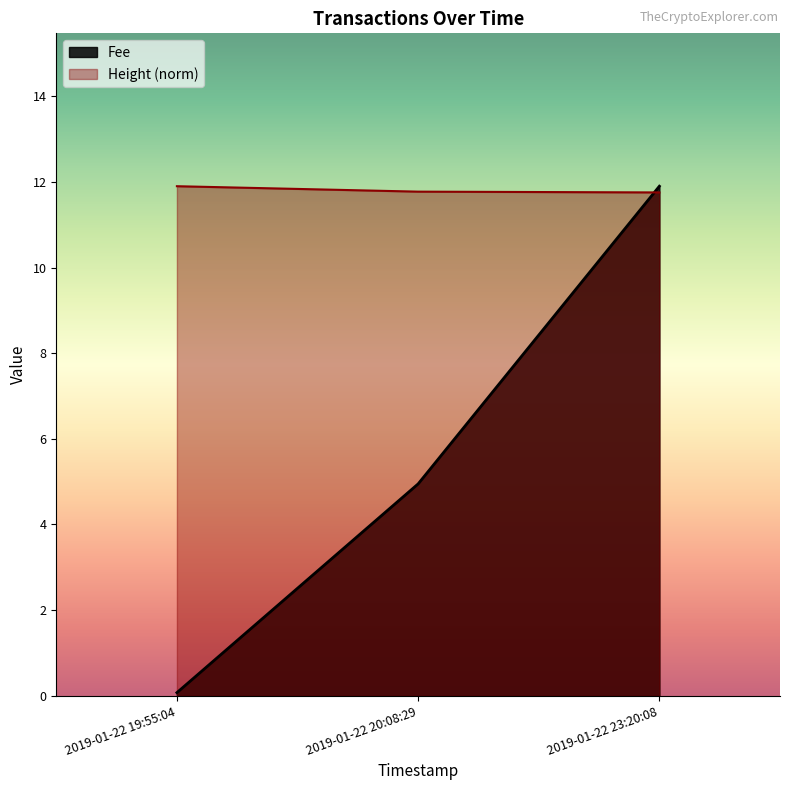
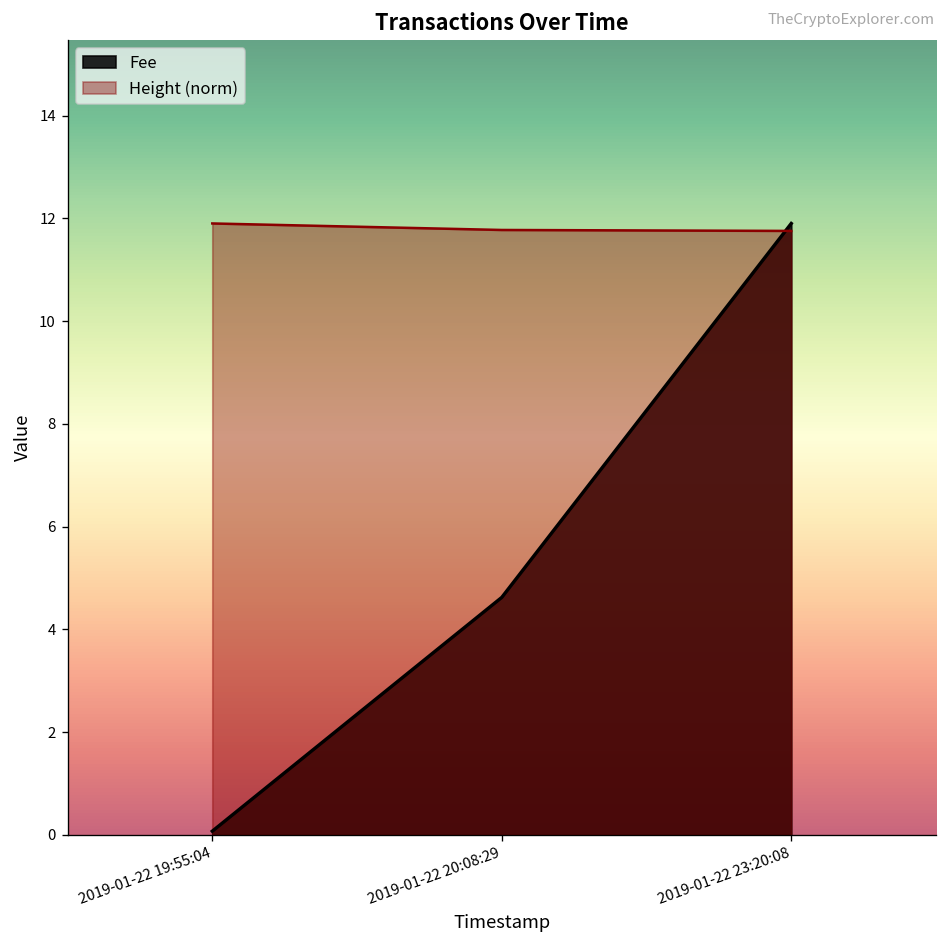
  {
    "Fee": {
      "2019-01-22 19:55:04": 0.1,
-     "2019-01-22 20:08:29": 4.9,
+     "2019-01-22 20:08:29": 4.6,
      "2019-01-22 23:20:08": 11.9
    },
    "Height (norm)": {
      "2019-01-22 19:55:04": 11.9,
      "2019-01-22 20:08:29": 11.8,
      "2019-01-22 23:20:08": 11.8
    }
  }
